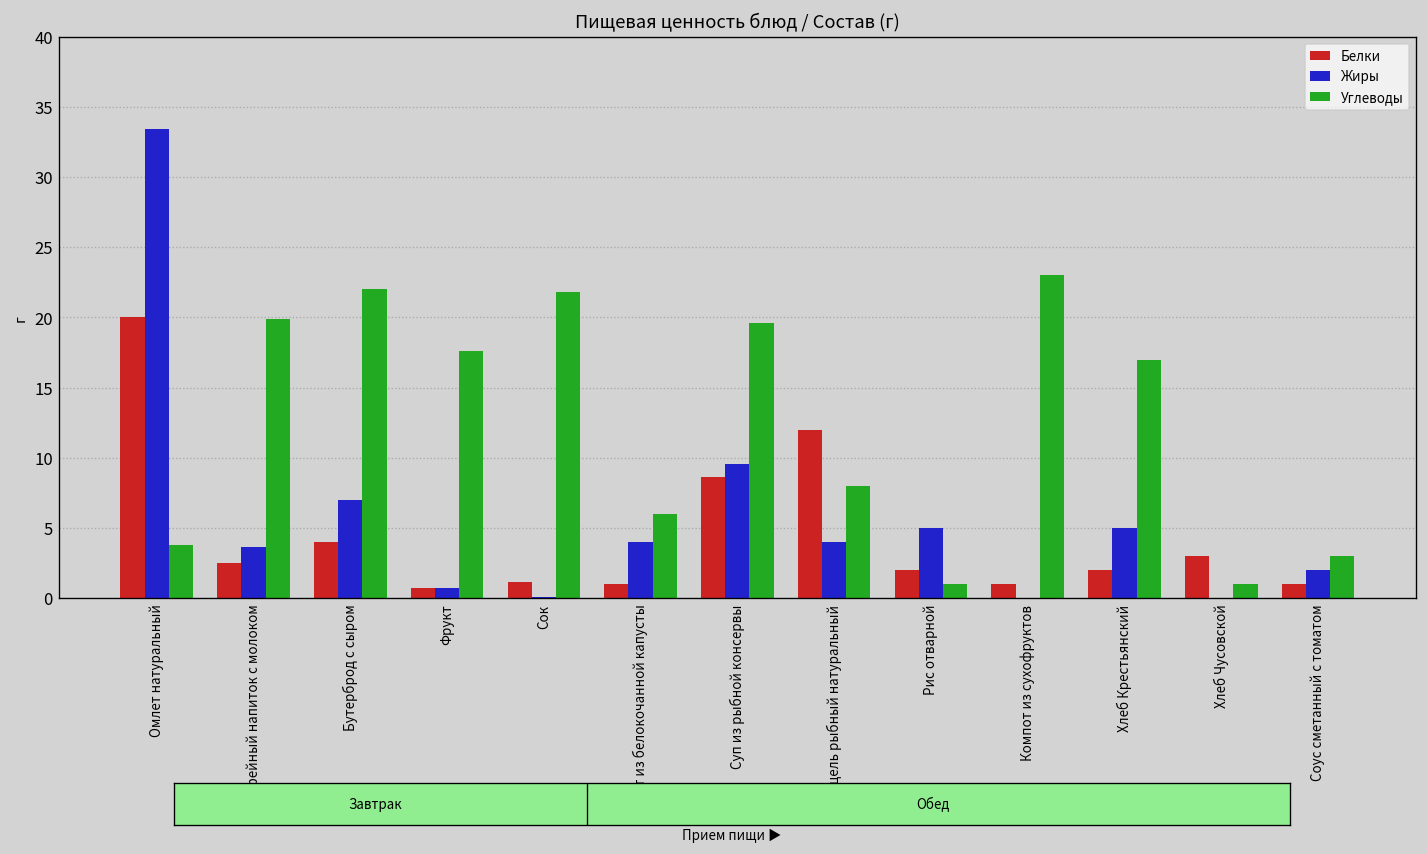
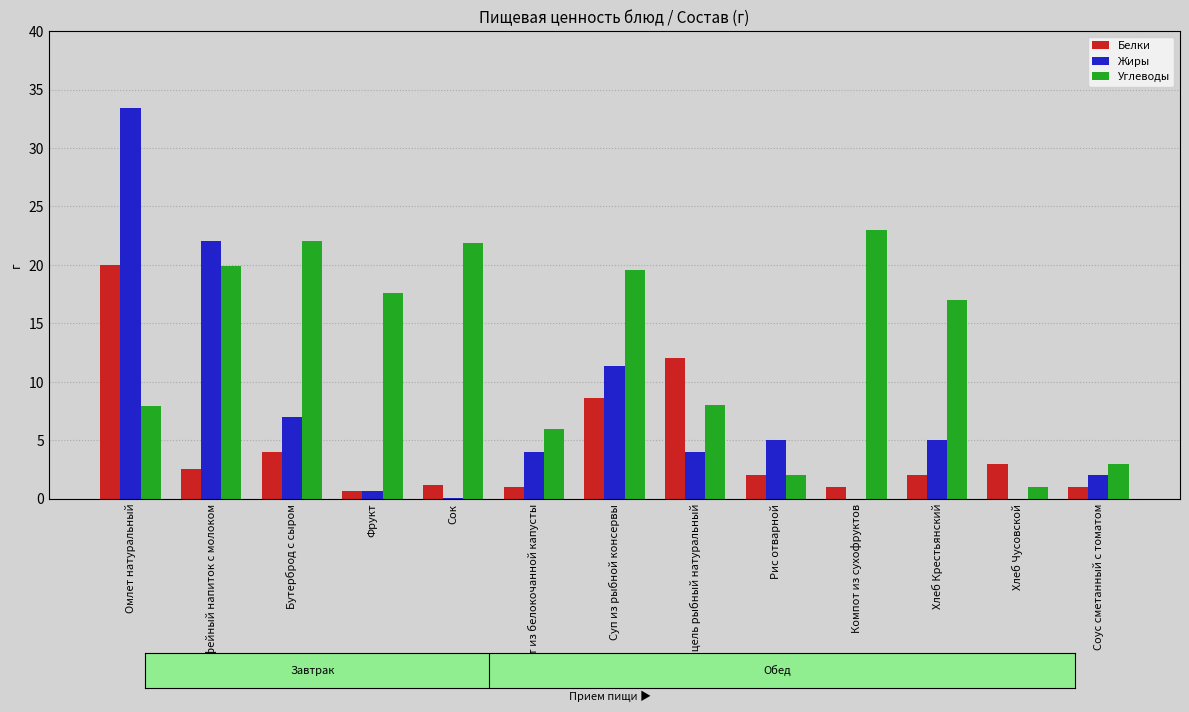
  {
    "Белки": {
      "Омлет натуральный": 20.0,
      "Кофейный напиток с молоком": 2.5,
      "Бутерброд с сыром": 4.0,
      "Фрукт": 0.7,
      "Сок": 1.1,
      "Салат из белокочанной капусты": 1.0,
      "Суп из рыбной консервы": 8.6,
      "Шницель рыбный натуральный": 12.0,
      "Рис отварной": 2.0,
      "Компот из сухофруктов": 1.0,
      "Хлеб Крестьянский": 2.0,
      "Хлеб Чусовской": 3.0,
      "Соус сметанный с томатом": 1.0
    },
    "Жиры": {
      "Омлет натуральный": 33.4,
-     "Кофейный напиток с молоком": 3.6,
+     "Кофейный напиток с молоком": 22.0,
      "Бутерброд с сыром": 7.0,
      "Фрукт": 0.7,
      "Салат из белокочанной капусты": 4.0,
-     "Суп из рыбной консервы": 9.6,
+     "Суп из рыбной консервы": 11.4,
      "Шницель рыбный натуральный": 4.0,
      "Рис отварной": 5.0,
      "Компот из сухофруктов": 0.0,
      "Хлеб Крестьянский": 5.0,
      "Хлеб Чусовской": 0.0,
      "Соус сметанный с томатом": 2.0
    },
    "Углеводы": {
-     "Омлет натуральный": 3.8,
+     "Омлет натуральный": 7.9,
      "Кофейный напиток с молоком": 19.9,
      "Бутерброд с сыром": 22.0,
      "Фрукт": 17.6,
      "Сок": 21.8,
      "Салат из белокочанной капусты": 6.0,
      "Суп из рыбной консервы": 19.6,
      "Шницель рыбный натуральный": 8.0,
-     "Рис отварной": 1,
+     "Рис отварной": 2,
      "Компот из сухофруктов": 23.0,
      "Хлеб Крестьянский": 17.0,
      "Хлеб Чусовской": 1.0,
      "Соус сметанный с томатом": 3.0
    }
  }
